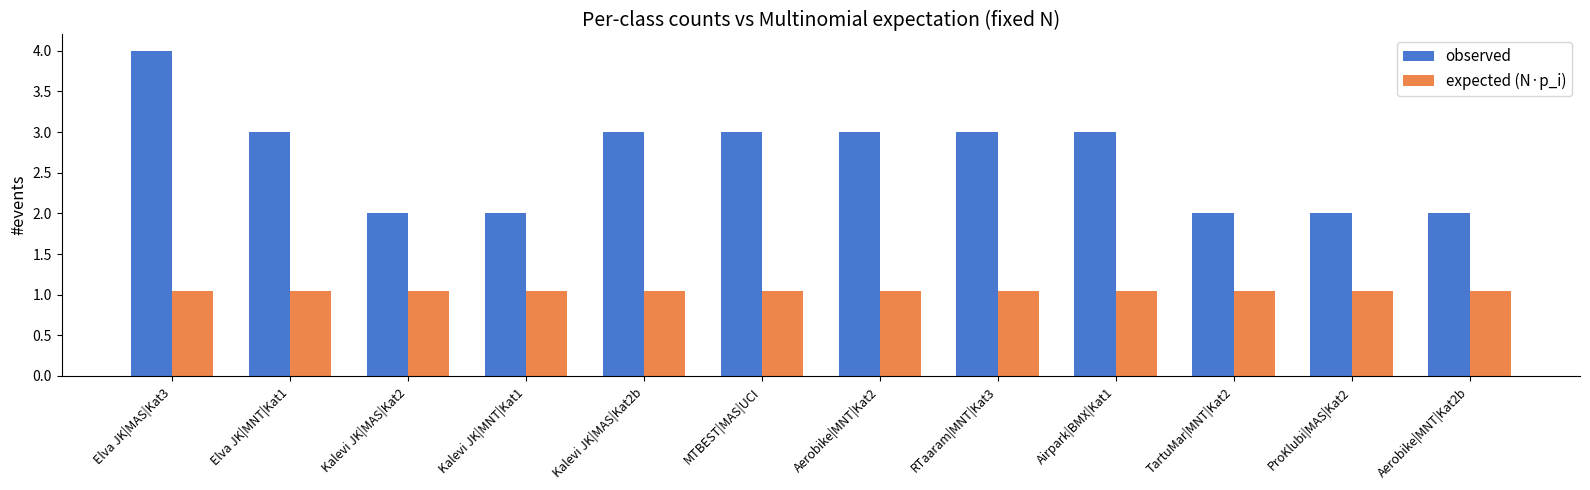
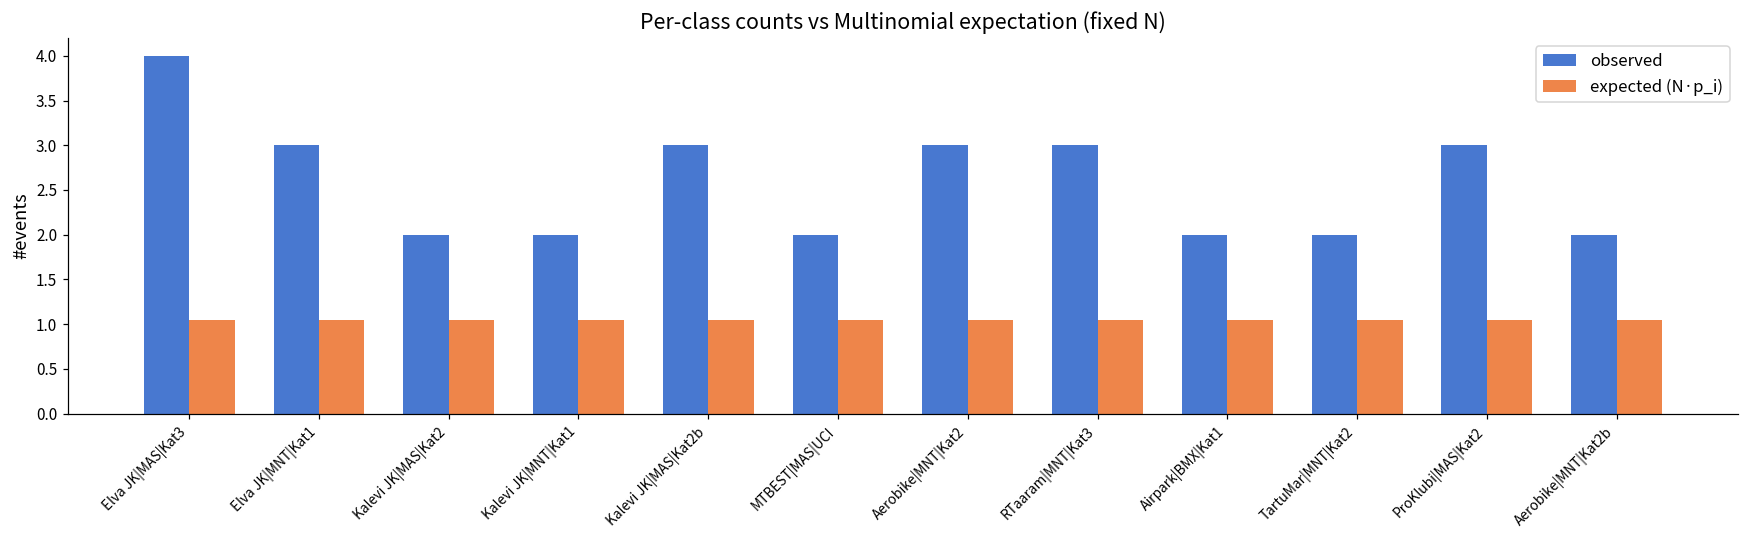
  {
    "observed": {
      "Elva JK|MAS|Kat3": 4,
      "Elva JK|MNT|Kat1": 3,
      "Kalevi JK|MAS|Kat2": 2,
      "Kalevi JK|MNT|Kat1": 2,
      "Kalevi JK|MAS|Kat2b": 3,
-     "MTBEST|MAS|UCI": 3,
+     "MTBEST|MAS|UCI": 2,
      "Aerobike|MNT|Kat2": 3,
      "RTaaram|MNT|Kat3": 3,
-     "Airpark|BMX|Kat1": 3,
+     "Airpark|BMX|Kat1": 2,
      "TartuMar|MNT|Kat2": 2,
-     "ProKlubi|MAS|Kat2": 2,
+     "ProKlubi|MAS|Kat2": 3,
      "Aerobike|MNT|Kat2b": 2
    },
    "expected (N·p_i)": {
      "Elva JK|MAS|Kat3": 1.1,
      "Elva JK|MNT|Kat1": 1.1,
      "Kalevi JK|MAS|Kat2": 1.1,
      "Kalevi JK|MNT|Kat1": 1.1,
      "Kalevi JK|MAS|Kat2b": 1.1,
      "MTBEST|MAS|UCI": 1.1,
      "Aerobike|MNT|Kat2": 1.1,
      "RTaaram|MNT|Kat3": 1.1,
      "Airpark|BMX|Kat1": 1.1,
      "TartuMar|MNT|Kat2": 1.1,
      "ProKlubi|MAS|Kat2": 1.1,
      "Aerobike|MNT|Kat2b": 1.1
    }
  }
